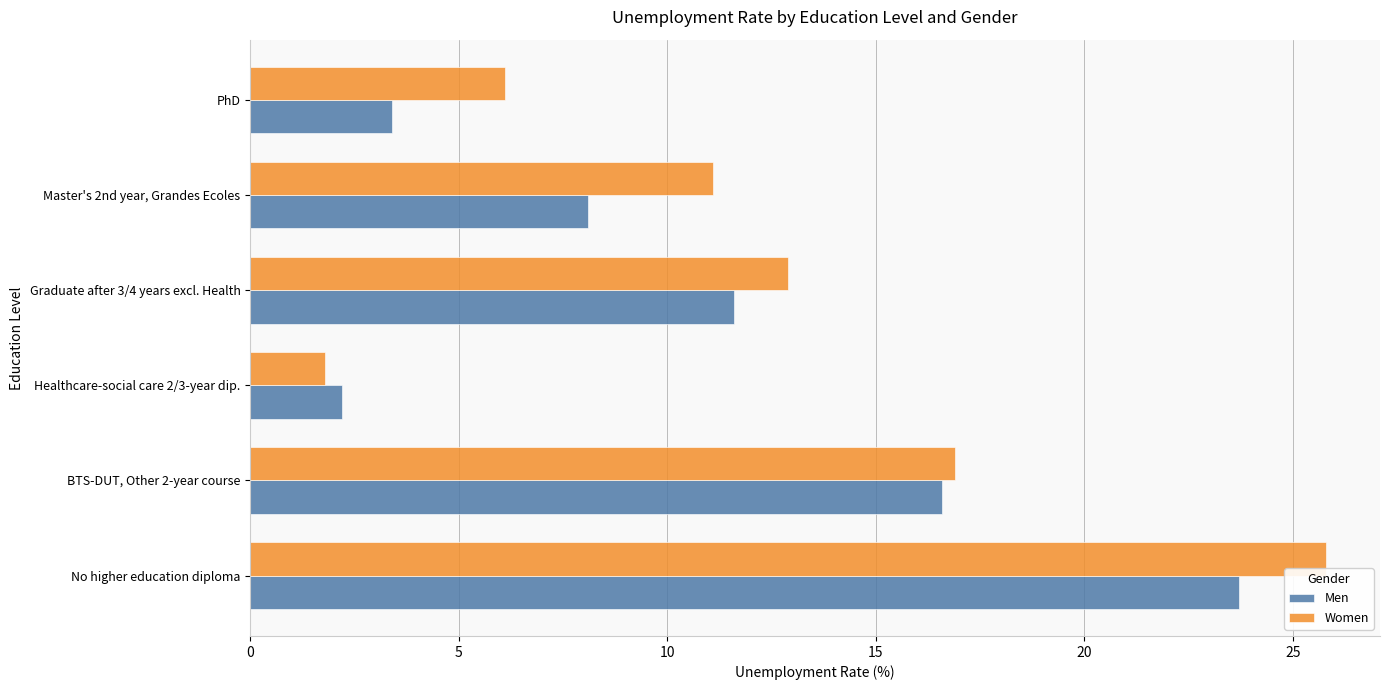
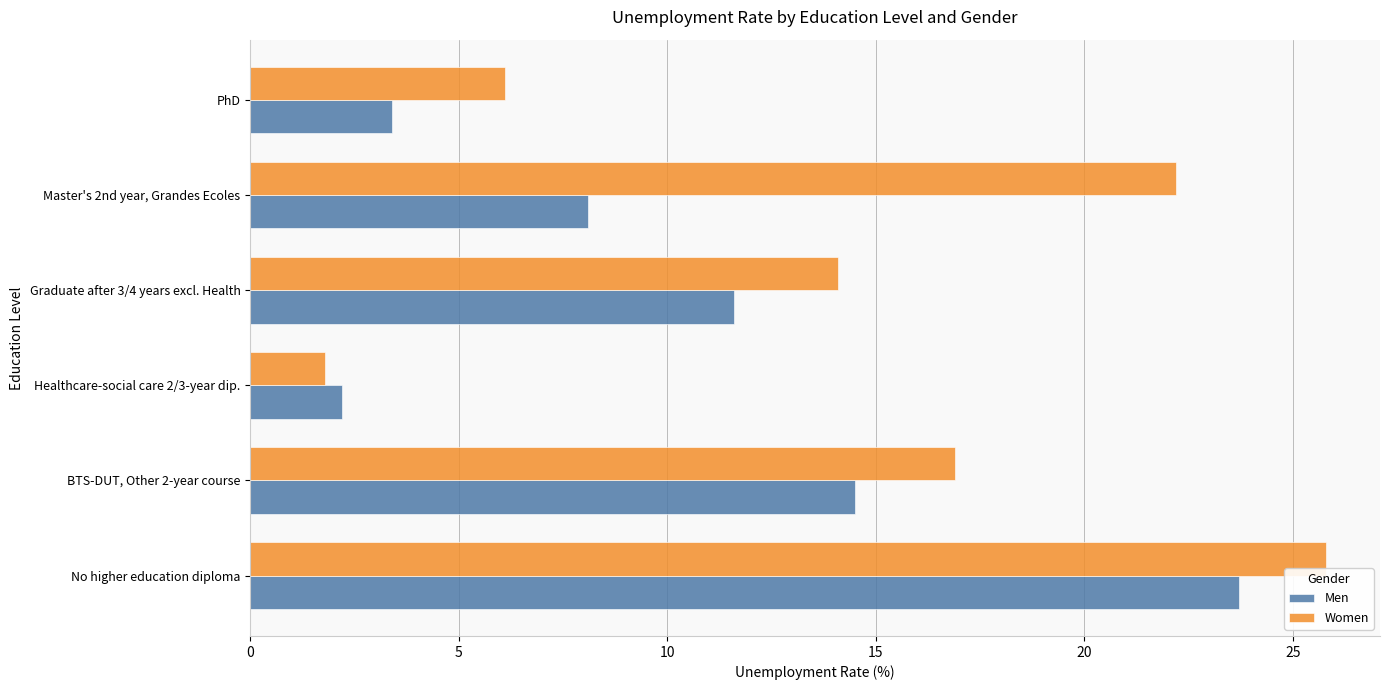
  {
    "Men": {
      "PhD": 3.4,
      "Master's 2nd year, Grandes Ecoles": 8.1,
      "Graduate after 3/4 years excl. Health": 11.6,
      "Healthcare-social care 2/3-year dip.": 2.2,
-     "BTS-DUT, Other 2-year course": 16.6,
+     "BTS-DUT, Other 2-year course": 14.5,
      "No higher education diploma": 23.7
    },
    "Women": {
      "PhD": 6.1,
-     "Master's 2nd year, Grandes Ecoles": 11.1,
-     "Graduate after 3/4 years excl. Health": 12.9,
+     "Master's 2nd year, Grandes Ecoles": 22.2,
+     "Graduate after 3/4 years excl. Health": 14.1,
      "Healthcare-social care 2/3-year dip.": 1.8,
      "BTS-DUT, Other 2-year course": 16.9,
      "No higher education diploma": 25.8
    }
  }
